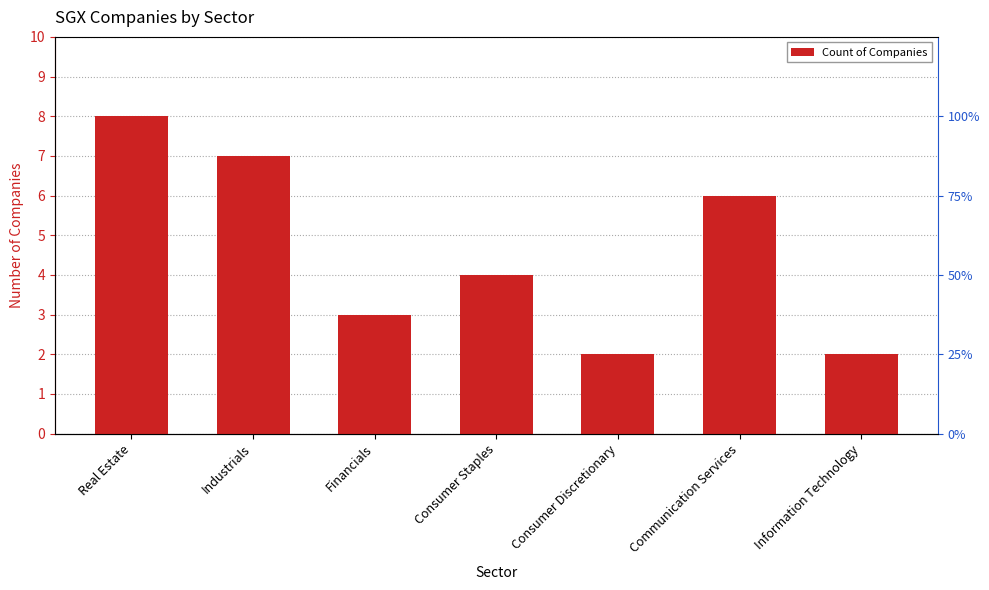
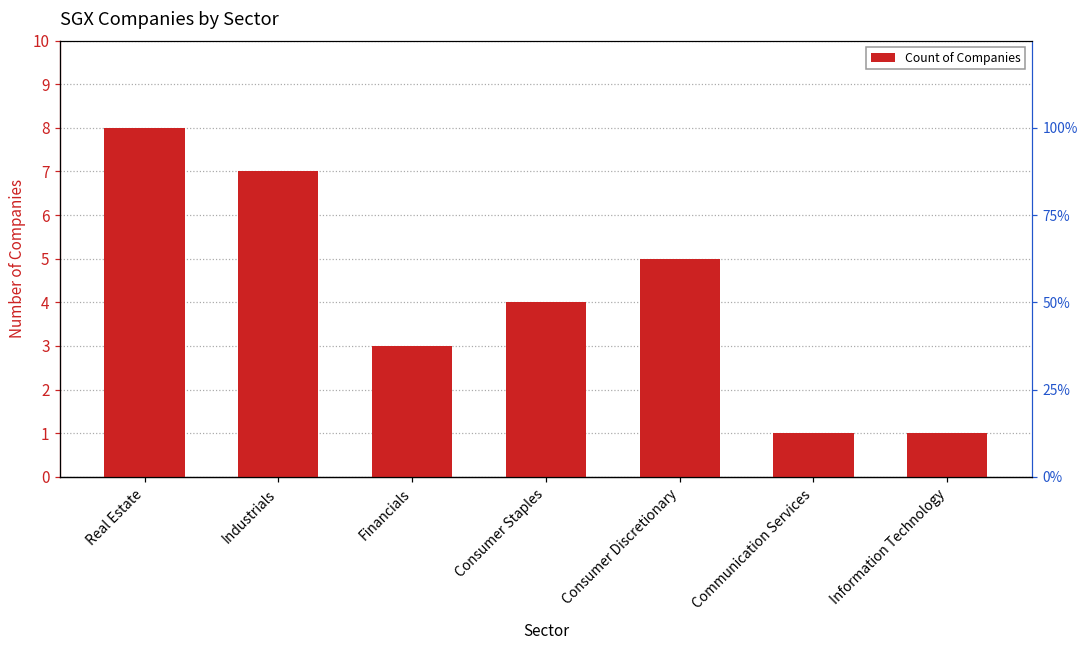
  {
    "Real Estate": 8,
    "Industrials": 7,
    "Financials": 3,
    "Consumer Staples": 4,
-   "Consumer Discretionary": 2,
-   "Communication Services": 6,
-   "Information Technology": 2
+   "Consumer Discretionary": 5,
+   "Communication Services": 1,
+   "Information Technology": 1
  }
